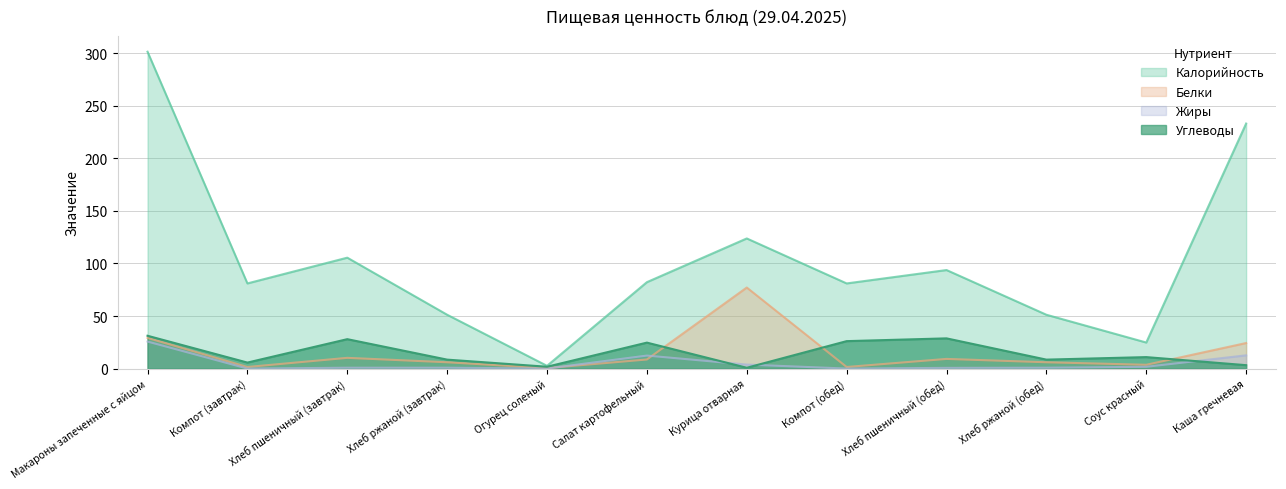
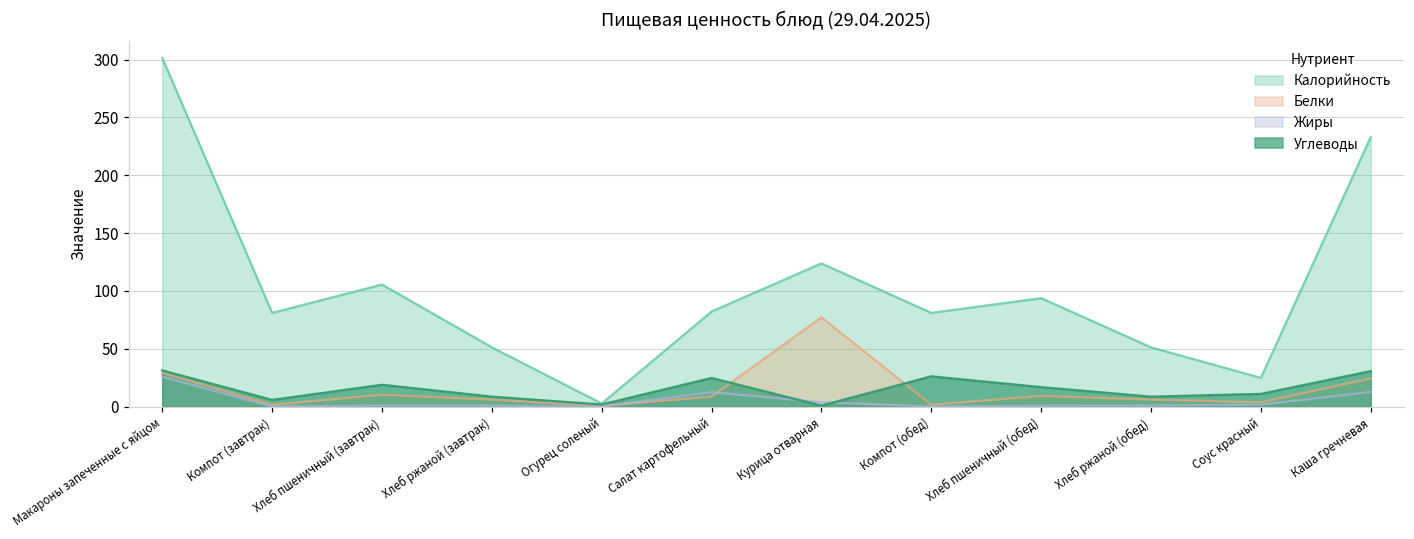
  {
    "Углеводы": {
      "Компот (завтрак)": 6,
-     "Хлеб пшеничный (завтрак)": 28,
+     "Хлеб пшеничный (завтрак)": 19,
      "Хлеб ржаной (завтрак)": 9,
      "Салат картофельный": 25,
      "Курица отварная": 1,
      "Компот (обед)": 26,
-     "Хлеб пшеничный (обед)": 29,
+     "Хлеб пшеничный (обед)": 17,
      "Хлеб ржаной (обед)": 9,
      "Соус красный": 11,
-     "Каша гречневая": 3
+     "Каша гречневая": 31
    }
  }
